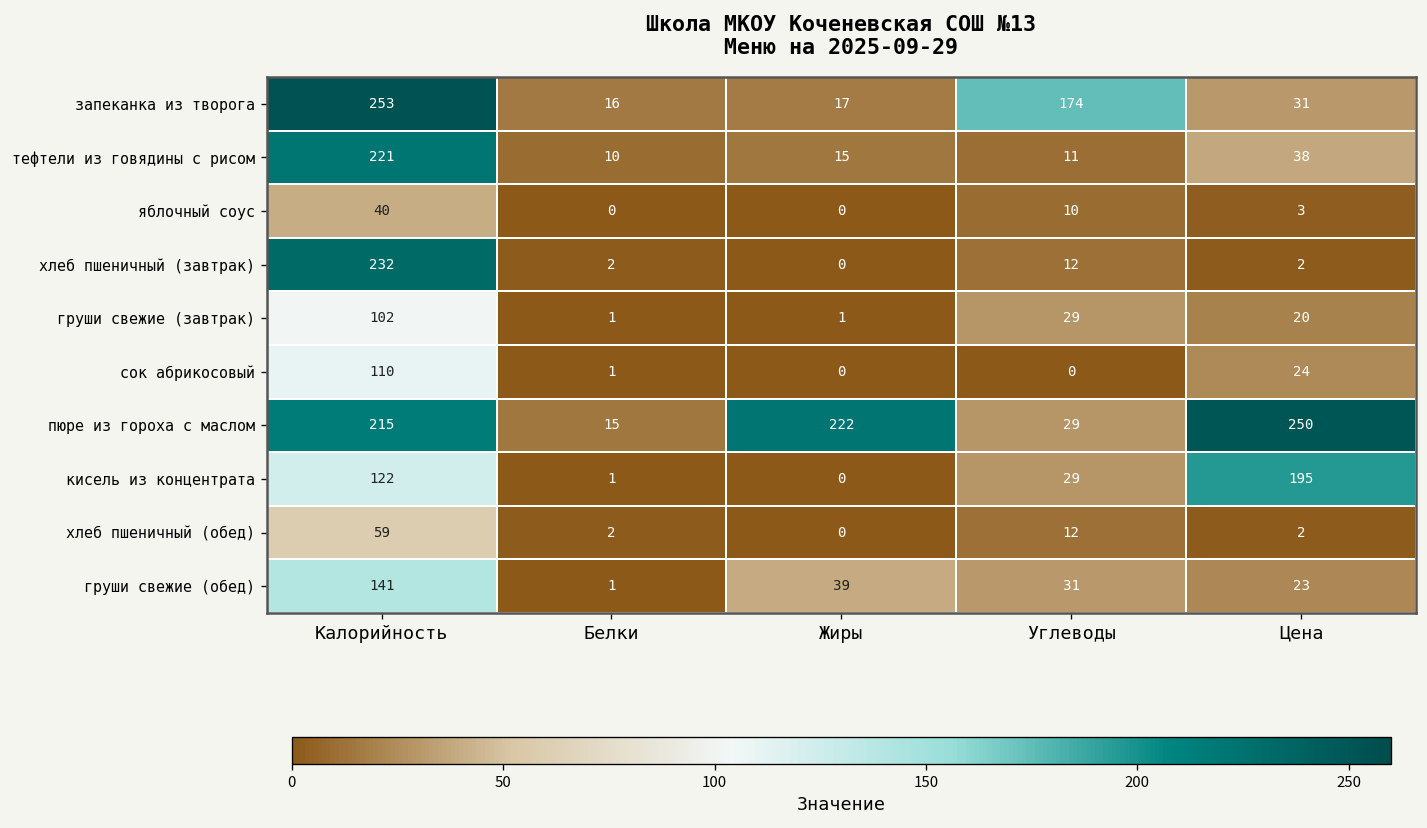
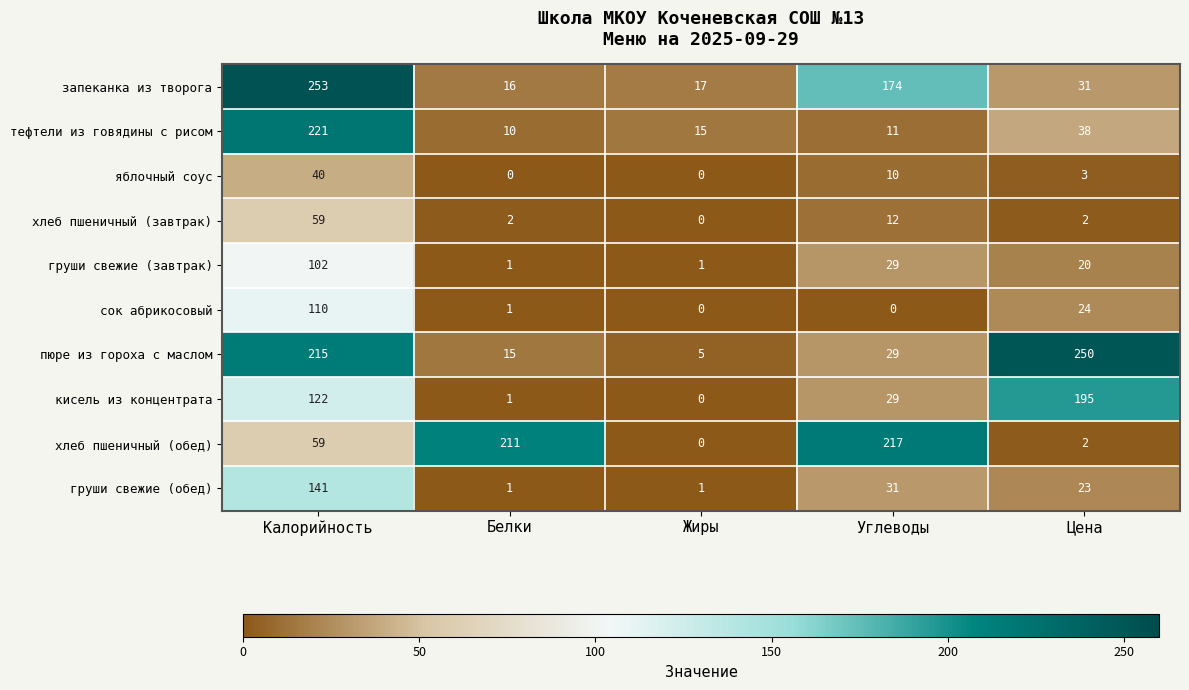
  {
    "запеканка из творога": {
      "Калорийность": 253,
      "Белки": 16,
      "Жиры": 17,
      "Углеводы": 174,
      "Цена": 31
    },
    "тефтели из говядины с рисом": {
      "Калорийность": 221,
      "Белки": 10,
      "Жиры": 15,
      "Углеводы": 11,
      "Цена": 38
    },
    "яблочный соус": {
      "Калорийность": 40,
      "Белки": 0,
      "Жиры": 0,
      "Углеводы": 10,
      "Цена": 3
    },
    "хлеб пшеничный (завтрак)": {
-     "Калорийность": 232,
+     "Калорийность": 59,
      "Белки": 2,
      "Жиры": 0,
      "Углеводы": 12,
      "Цена": 2
    },
    "груши свежие (завтрак)": {
      "Калорийность": 102,
      "Белки": 1,
      "Жиры": 1,
      "Углеводы": 29,
      "Цена": 20
    },
    "сок абрикосовый": {
      "Калорийность": 110,
      "Белки": 1,
      "Жиры": 0,
      "Углеводы": 0,
      "Цена": 24
    },
    "пюре из гороха с маслом": {
      "Калорийность": 215,
      "Белки": 15,
-     "Жиры": 222,
+     "Жиры": 5,
      "Углеводы": 29,
      "Цена": 250
    },
    "кисель из концентрата": {
      "Калорийность": 122,
      "Белки": 1,
      "Жиры": 0,
      "Углеводы": 29,
      "Цена": 195
    },
    "хлеб пшеничный (обед)": {
      "Калорийность": 59,
-     "Белки": 2,
+     "Белки": 211,
      "Жиры": 0,
-     "Углеводы": 12,
+     "Углеводы": 217,
      "Цена": 2
    },
    "груши свежие (обед)": {
      "Калорийность": 141,
      "Белки": 1,
-     "Жиры": 39,
+     "Жиры": 1,
      "Углеводы": 31,
      "Цена": 23
    }
  }
